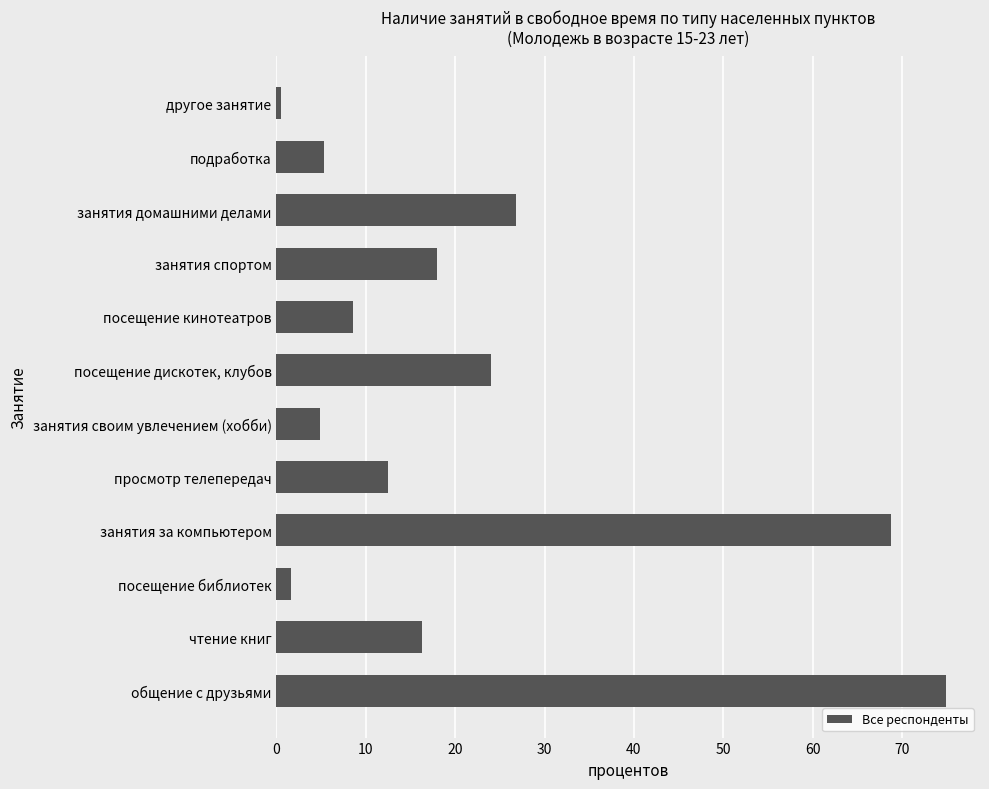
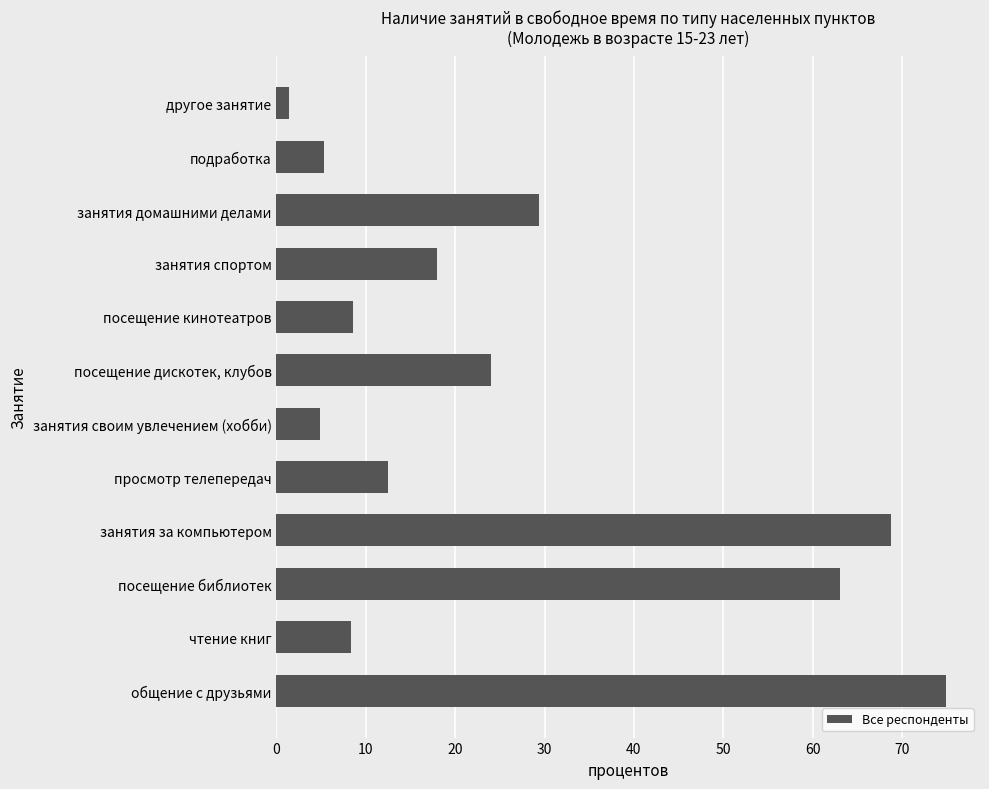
  {
-   "другое занятие": 0,
+   "другое занятие": 1,
    "подработка": 5,
-   "занятия домашними делами": 27,
+   "занятия домашними делами": 29,
    "занятия спортом": 18,
    "посещение кинотеатров": 9,
    "посещение дискотек, клубов": 24,
    "занятия своим увлечением (хобби)": 5,
    "просмотр телепередач": 13,
    "занятия за компьютером": 69,
-   "посещение библиотек": 2,
-   "чтение книг": 16,
+   "посещение библиотек": 63,
+   "чтение книг": 8,
    "общение с друзьями": 75
  }
